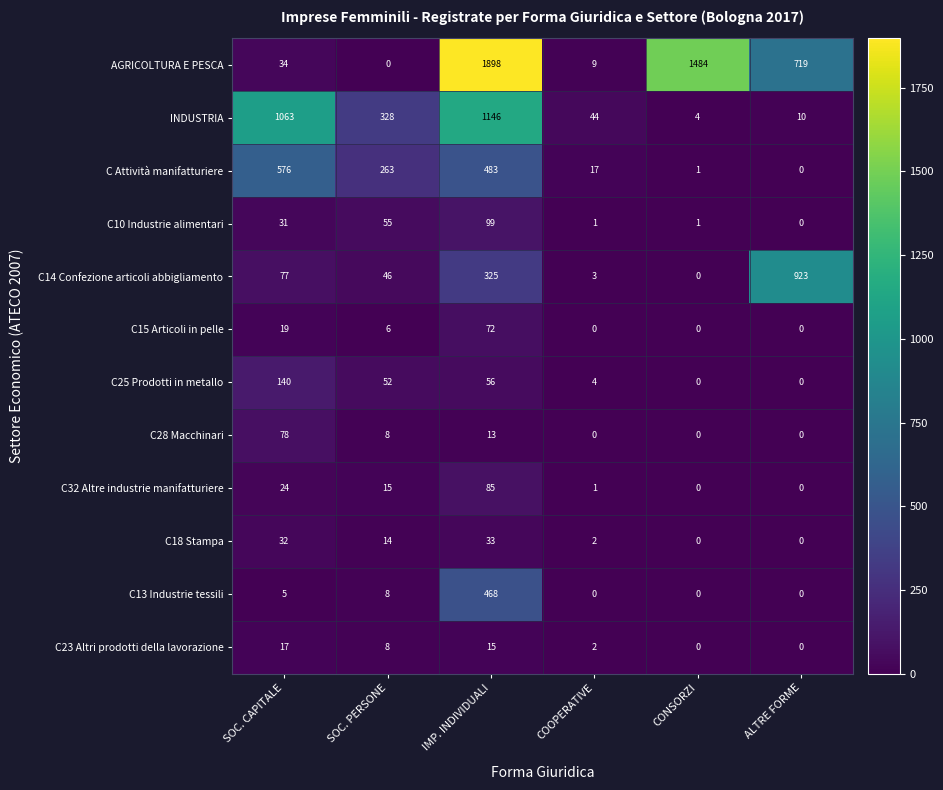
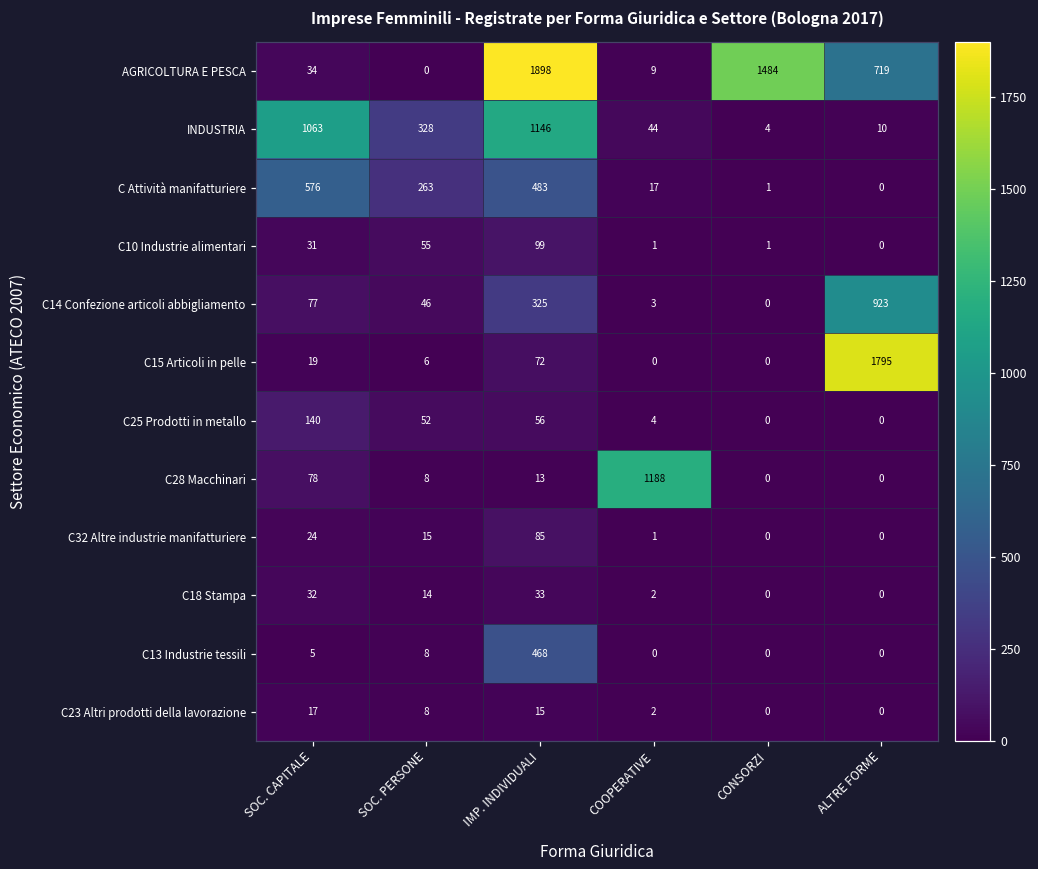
  {
    "AGRICOLTURA E PESCA": {
      "SOC. CAPITALE": 34,
      "SOC. PERSONE": 0,
      "IMP. INDIVIDUALI": 1898,
      "COOPERATIVE": 9,
      "CONSORZI": 1484,
      "ALTRE FORME": 719
    },
    "INDUSTRIA": {
      "SOC. CAPITALE": 1063,
      "SOC. PERSONE": 328,
      "IMP. INDIVIDUALI": 1146,
      "COOPERATIVE": 44,
      "CONSORZI": 4,
      "ALTRE FORME": 10
    },
    "C Attività manifatturiere": {
      "SOC. CAPITALE": 576,
      "SOC. PERSONE": 263,
      "IMP. INDIVIDUALI": 483,
      "COOPERATIVE": 17,
      "CONSORZI": 1,
      "ALTRE FORME": 0
    },
    "C10 Industrie alimentari": {
      "SOC. CAPITALE": 31,
      "SOC. PERSONE": 55,
      "IMP. INDIVIDUALI": 99,
      "COOPERATIVE": 1,
      "CONSORZI": 1,
      "ALTRE FORME": 0
    },
    "C14 Confezione articoli abbigliamento": {
      "SOC. CAPITALE": 77,
      "SOC. PERSONE": 46,
      "IMP. INDIVIDUALI": 325,
      "COOPERATIVE": 3,
      "CONSORZI": 0,
      "ALTRE FORME": 923
    },
    "C15 Articoli in pelle": {
      "SOC. CAPITALE": 19,
      "SOC. PERSONE": 6,
      "IMP. INDIVIDUALI": 72,
      "COOPERATIVE": 0,
      "CONSORZI": 0,
-     "ALTRE FORME": 0
+     "ALTRE FORME": 1795
    },
    "C25 Prodotti in metallo": {
      "SOC. CAPITALE": 140,
      "SOC. PERSONE": 52,
      "IMP. INDIVIDUALI": 56,
      "COOPERATIVE": 4,
      "CONSORZI": 0,
      "ALTRE FORME": 0
    },
    "C28 Macchinari": {
      "SOC. CAPITALE": 78,
      "SOC. PERSONE": 8,
      "IMP. INDIVIDUALI": 13,
-     "COOPERATIVE": 0,
+     "COOPERATIVE": 1188,
      "CONSORZI": 0,
      "ALTRE FORME": 0
    },
    "C32 Altre industrie manifatturiere": {
      "SOC. CAPITALE": 24,
      "SOC. PERSONE": 15,
      "IMP. INDIVIDUALI": 85,
      "COOPERATIVE": 1,
      "CONSORZI": 0,
      "ALTRE FORME": 0
    },
    "C18 Stampa": {
      "SOC. CAPITALE": 32,
      "SOC. PERSONE": 14,
      "IMP. INDIVIDUALI": 33,
      "COOPERATIVE": 2,
      "CONSORZI": 0,
      "ALTRE FORME": 0
    },
    "C13 Industrie tessili": {
      "SOC. CAPITALE": 5,
      "SOC. PERSONE": 8,
      "IMP. INDIVIDUALI": 468,
      "COOPERATIVE": 0,
      "CONSORZI": 0,
      "ALTRE FORME": 0
    },
    "C23 Altri prodotti della lavorazione": {
      "SOC. CAPITALE": 17,
      "SOC. PERSONE": 8,
      "IMP. INDIVIDUALI": 15,
      "COOPERATIVE": 2,
      "CONSORZI": 0,
      "ALTRE FORME": 0
    }
  }
